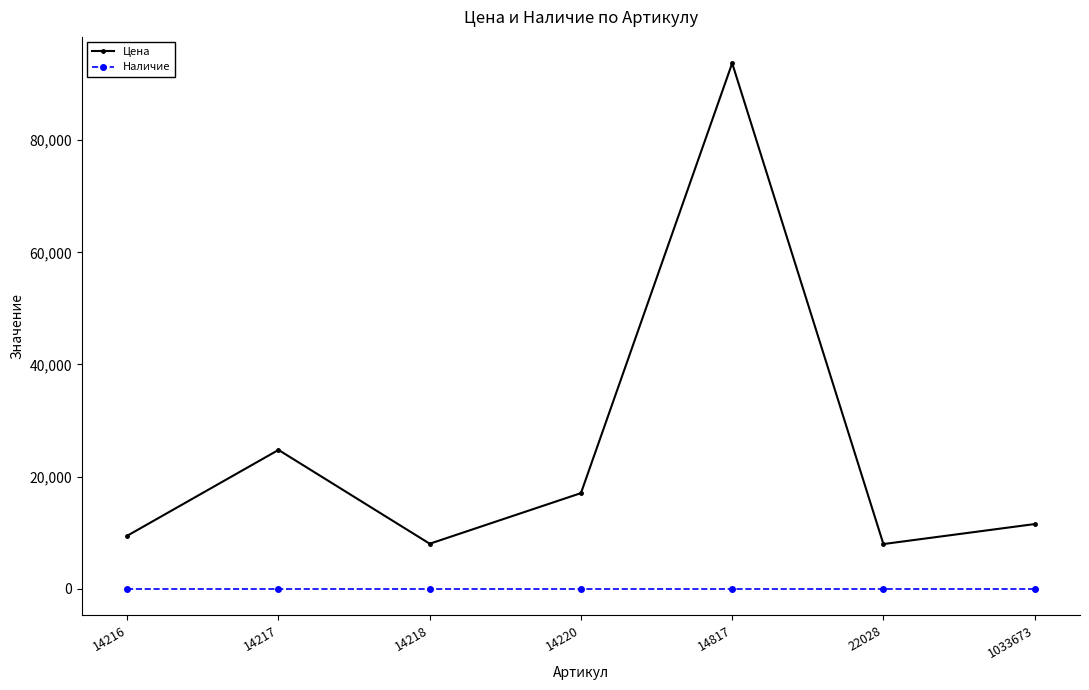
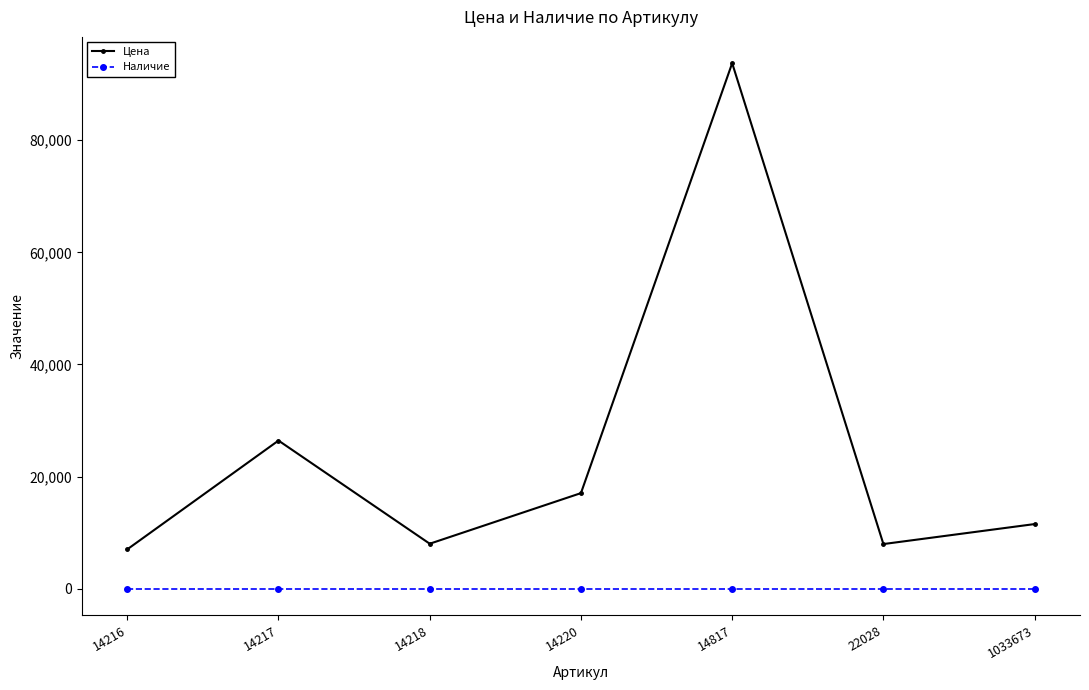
  {
    "Цена": {
-     "14216": "9,000",
-     "14217": "25,000",
+     "14216": "7,000",
+     "14217": "26,000",
      "14218": "8,000",
      "14220": "17,000",
      "14817": "94,000",
      "22028": "8,000",
      "1033673": "12,000"
    },
    "Наличие": {
      "14216": "0",
      "14217": "0",
      "14218": "0",
      "14220": "0",
      "14817": "0",
      "22028": "0",
      "1033673": "0"
    }
  }
